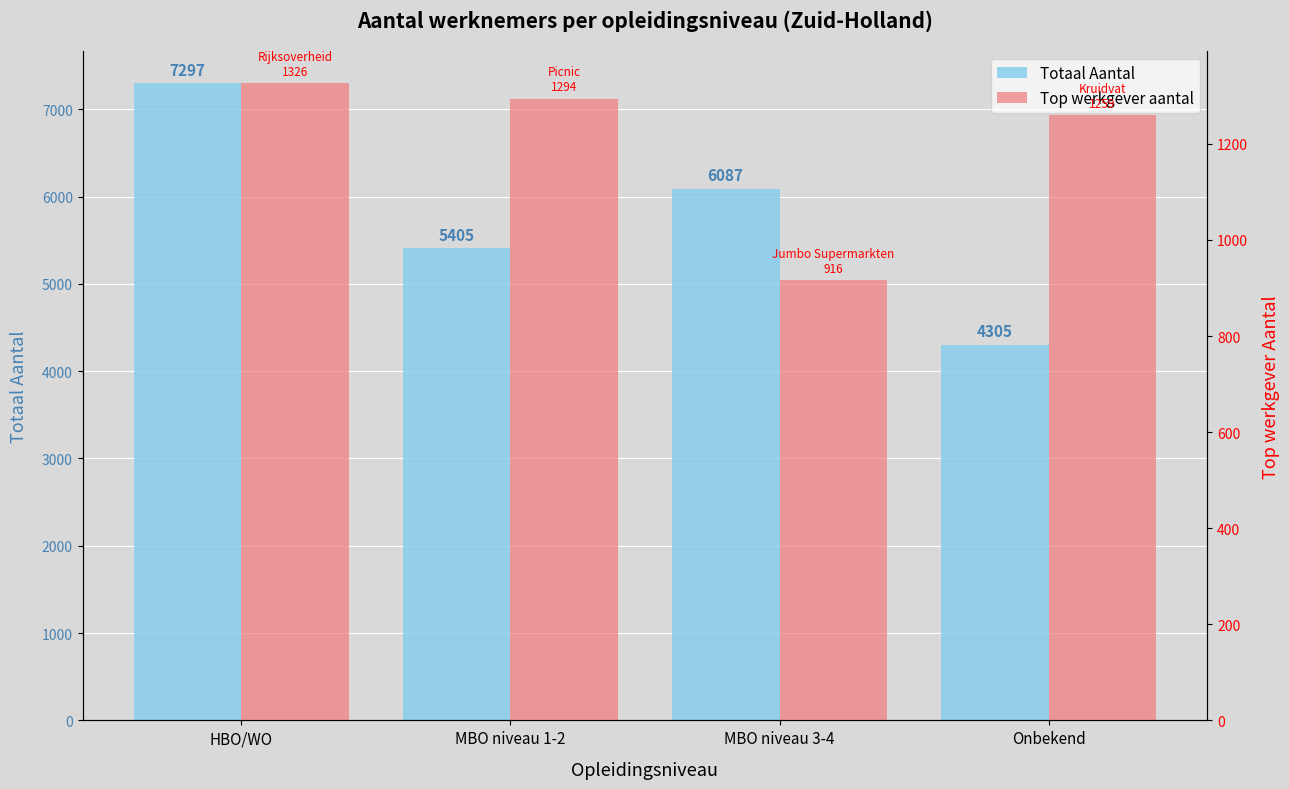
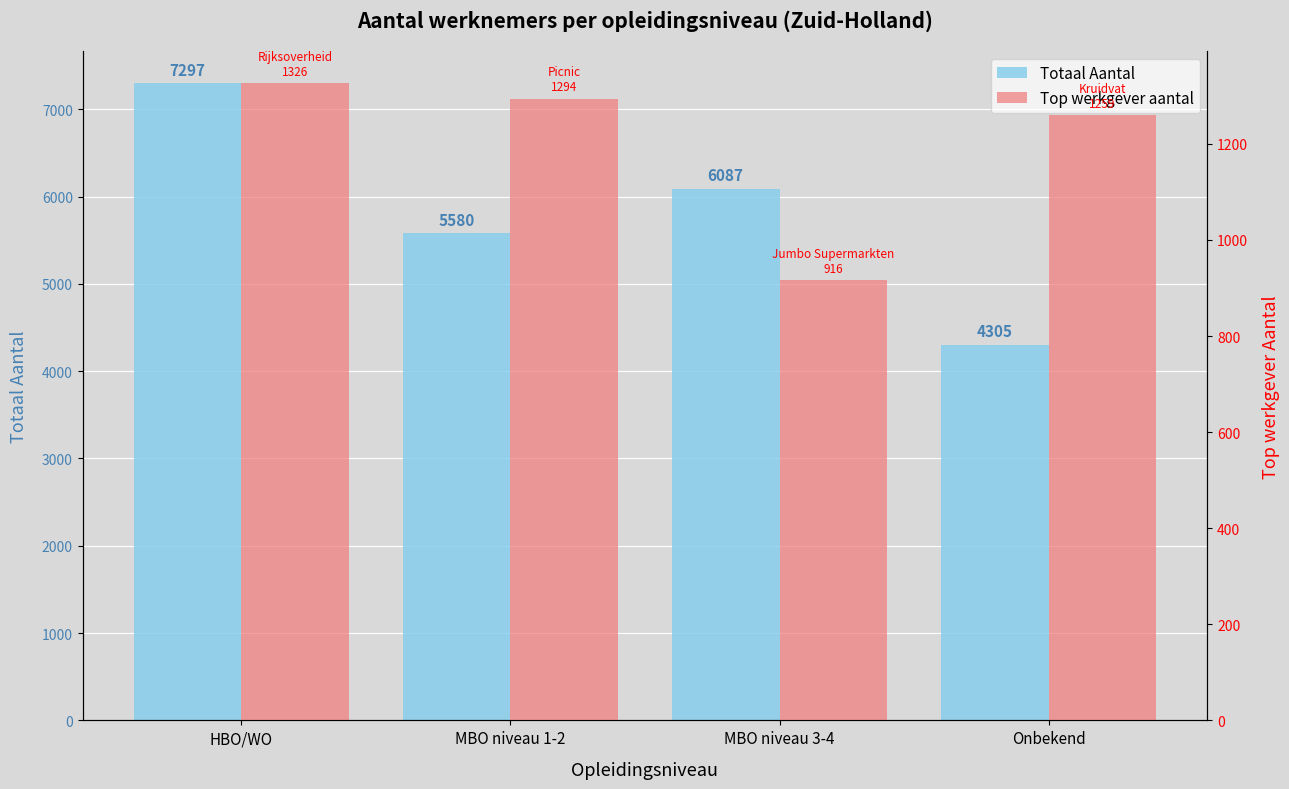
  {
    "Totaal Aantal": {
      "HBO/WO": 7297,
-     "MBO niveau 1-2": 5405,
+     "MBO niveau 1-2": 5580,
      "MBO niveau 3-4": 6087,
      "Onbekend": 4305
    },
    "Top werkgever aantal": {
      "HBO/WO": 1326,
      "MBO niveau 1-2": 1294,
      "MBO niveau 3-4": 916
    }
  }
